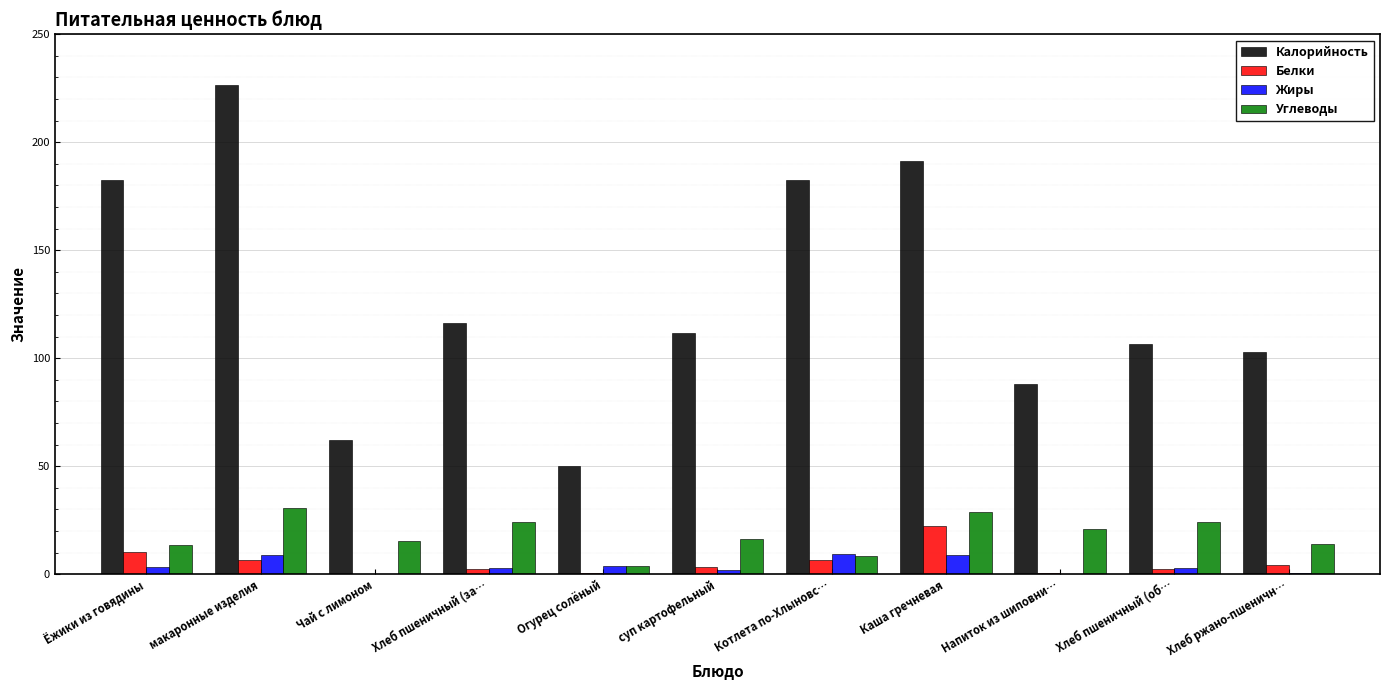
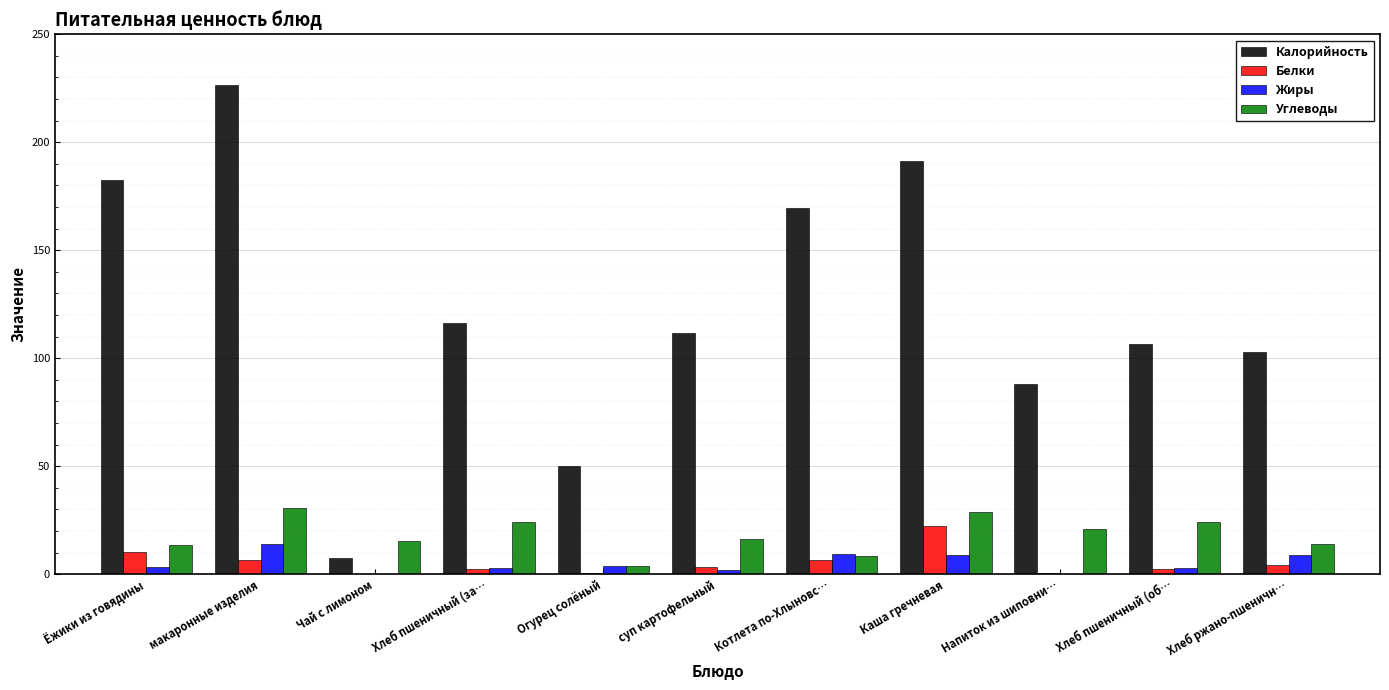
  {
    "Калорийность": {
      "Ёжики из говядины": 182,
      "макаронные изделия": 227,
-     "Чай с лимоном": 62,
+     "Чай с лимоном": 8,
      "Хлеб пшеничный (за…": 117,
      "Огурец солёный": 50,
      "суп картофельный": 111,
-     "Котлета по-Хлыновс…": 183,
+     "Котлета по-Хлыновс…": 170,
      "Каша гречневая": 191,
      "Напиток из шиповни…": 88,
      "Хлеб пшеничный (об…": 107,
      "Хлеб ржано-пшеничн…": 103
    },
    "Белки": {
      "Ёжики из говядины": 10,
      "макаронные изделия": 7,
      "Хлеб пшеничный (за…": 2,
      "суп картофельный": 4,
      "Котлета по-Хлыновс…": 7,
      "Каша гречневая": 22,
      "Хлеб пшеничный (об…": 2,
      "Хлеб ржано-пшеничн…": 4
    },
    "Жиры": {
      "Ёжики из говядины": 3,
-     "макаронные изделия": 9,
+     "макаронные изделия": 14,
      "Хлеб пшеничный (за…": 3,
      "Огурец солёный": 4,
      "суп картофельный": 2,
      "Котлета по-Хлыновс…": 9,
      "Каша гречневая": 9,
      "Напиток из шиповни…": 0,
      "Хлеб пшеничный (об…": 3,
-     "Хлеб ржано-пшеничн…": 1
+     "Хлеб ржано-пшеничн…": 9
    },
    "Углеводы": {
      "Ёжики из говядины": 14,
      "макаронные изделия": 31,
      "Чай с лимоном": 15,
      "Хлеб пшеничный (за…": 24,
      "Огурец солёный": 4,
      "суп картофельный": 16,
      "Котлета по-Хлыновс…": 8,
      "Каша гречневая": 29,
      "Напиток из шиповни…": 21,
      "Хлеб пшеничный (об…": 24,
      "Хлеб ржано-пшеничн…": 14
    }
  }
